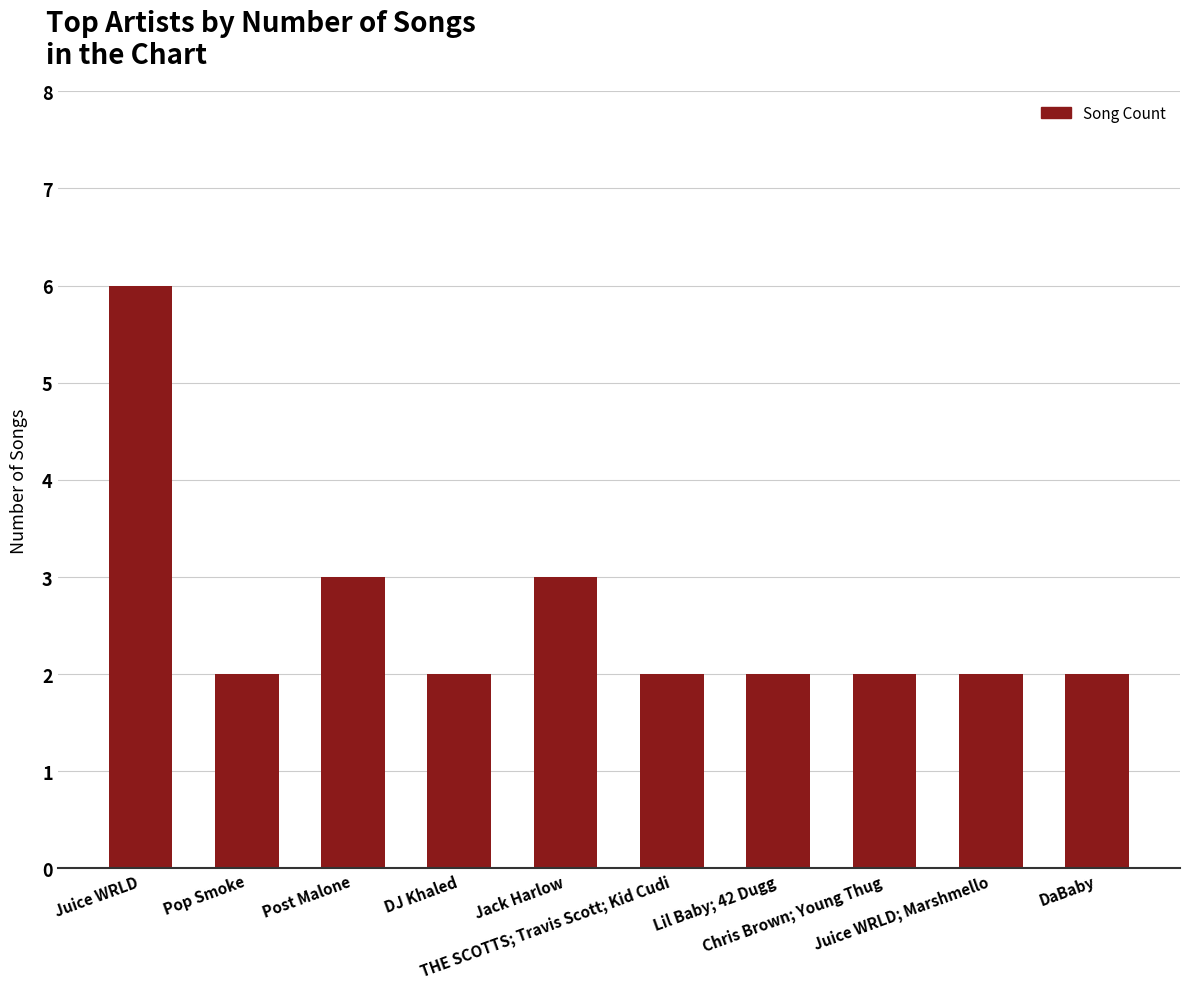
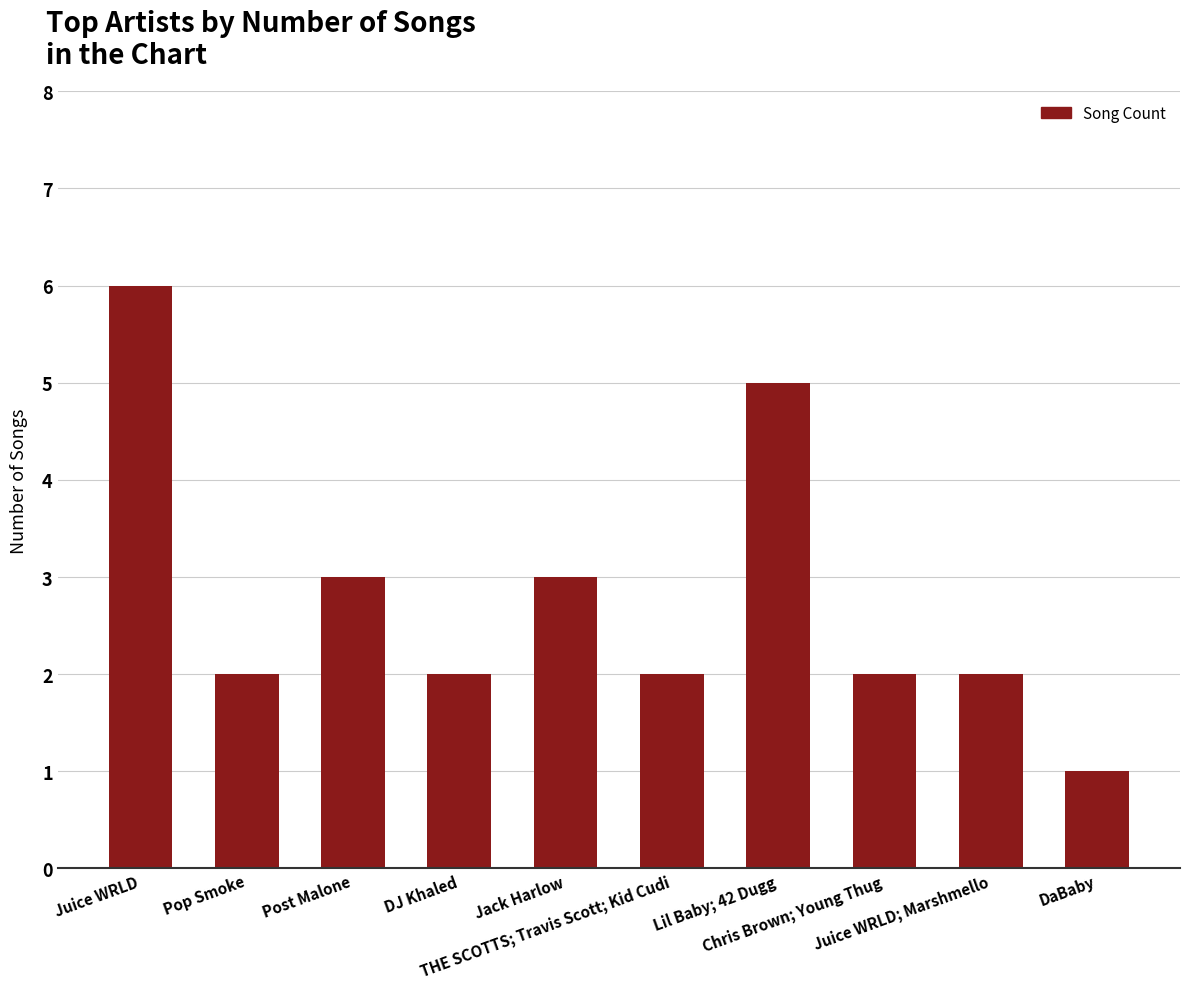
  {
    "Juice WRLD": 6,
    "Pop Smoke": 2,
    "Post Malone": 3,
    "DJ Khaled": 2,
    "Jack Harlow": 3,
    "THE SCOTTS; Travis Scott; Kid Cudi": 2,
-   "Lil Baby; 42 Dugg": 2,
+   "Lil Baby; 42 Dugg": 5,
    "Chris Brown; Young Thug": 2,
    "Juice WRLD; Marshmello": 2,
-   "DaBaby": 2
+   "DaBaby": 1
  }
